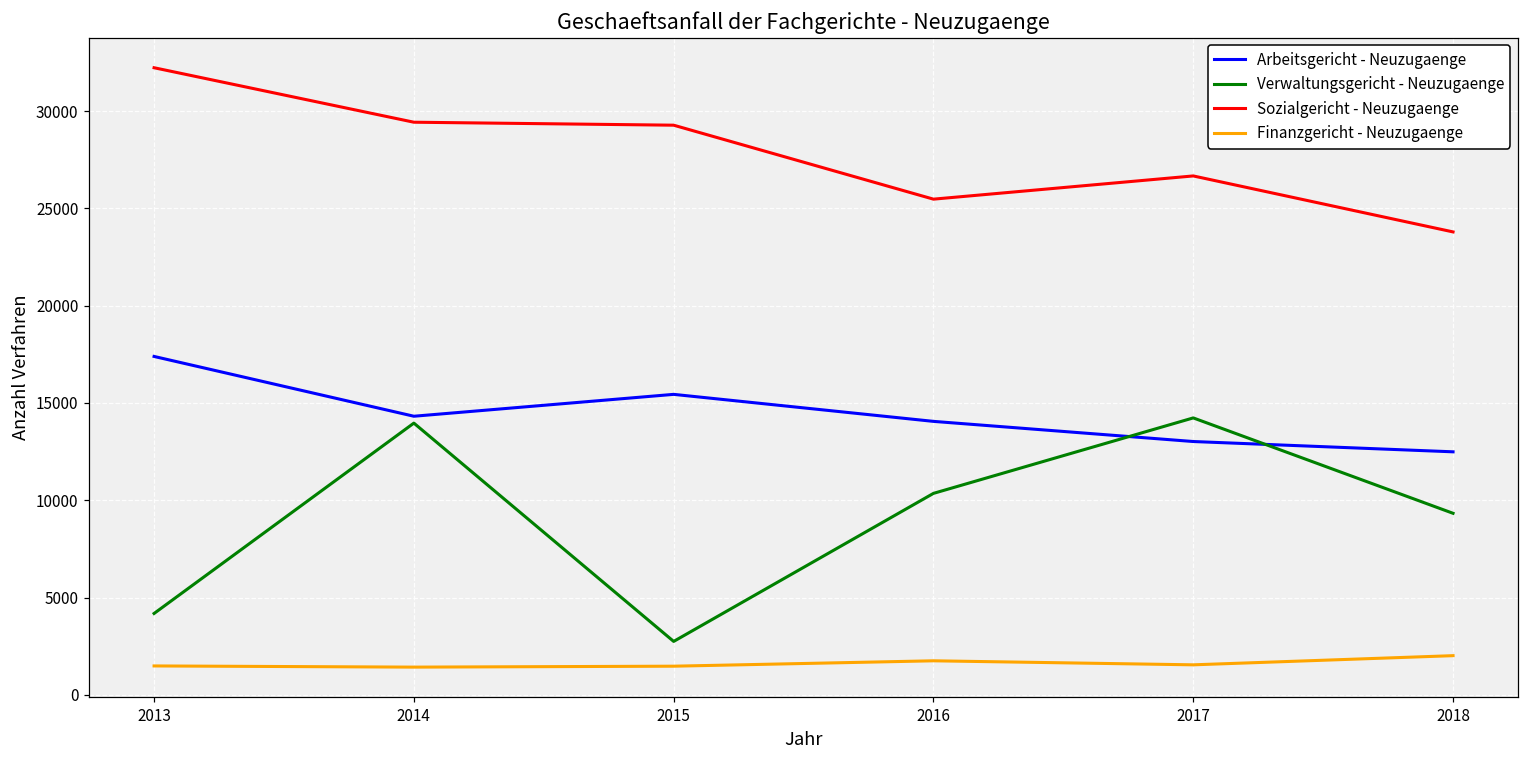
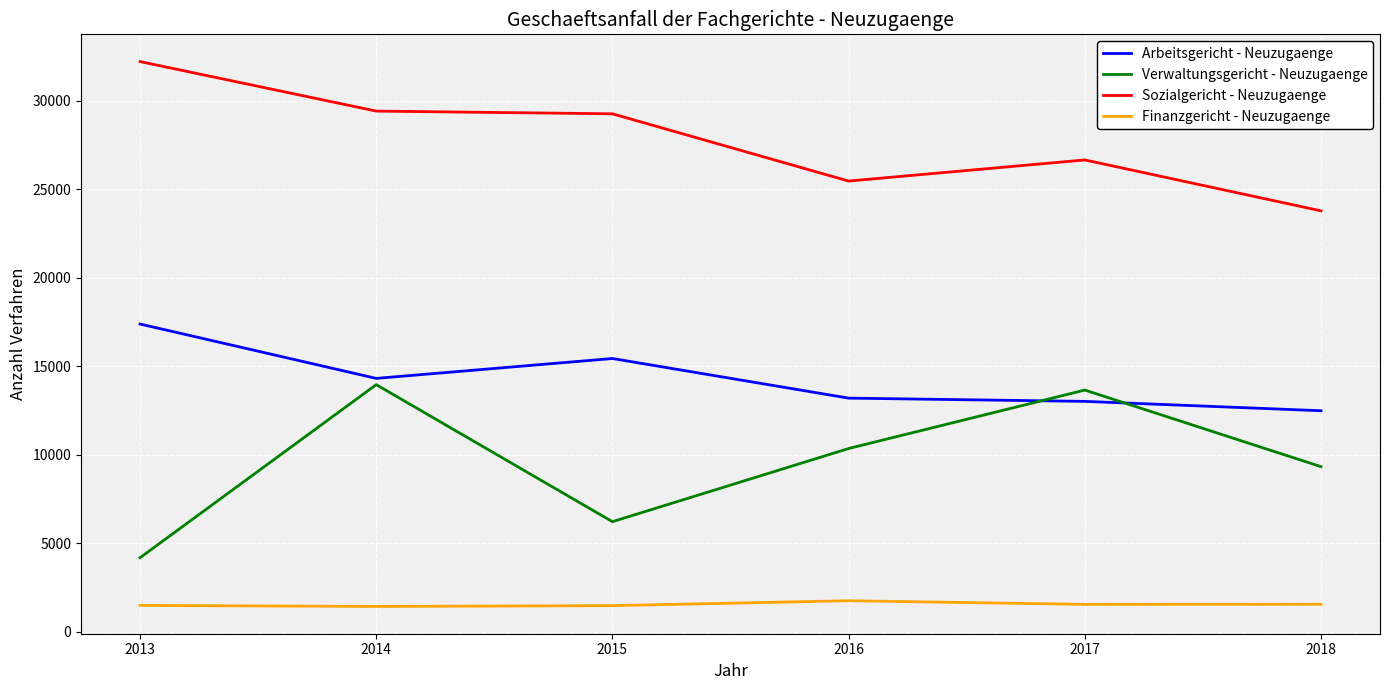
  {
    "Arbeitsgericht - Neuzugaenge": {
      "2013": 17400,
      "2014": 14300,
      "2015": 15400,
-     "2016": 14100,
+     "2016": 13200,
      "2017": 13000,
      "2018": 12500
    },
    "Verwaltungsgericht - Neuzugaenge": {
      "2013": 4200,
      "2014": 14000,
-     "2015": 2800,
+     "2015": 6200,
      "2016": 10400,
-     "2017": 14200,
+     "2017": 13700,
      "2018": 9300
    },
    "Sozialgericht - Neuzugaenge": {
      "2013": 32200,
      "2014": 29400,
      "2015": 29300,
      "2016": 25500,
      "2017": 26700,
      "2018": 23800
    },
    "Finanzgericht - Neuzugaenge": {
      "2013": 1500,
      "2014": 1400,
      "2015": 1500,
      "2016": 1800,
      "2017": 1500,
-     "2018": 2000
+     "2018": 1600
    }
  }
